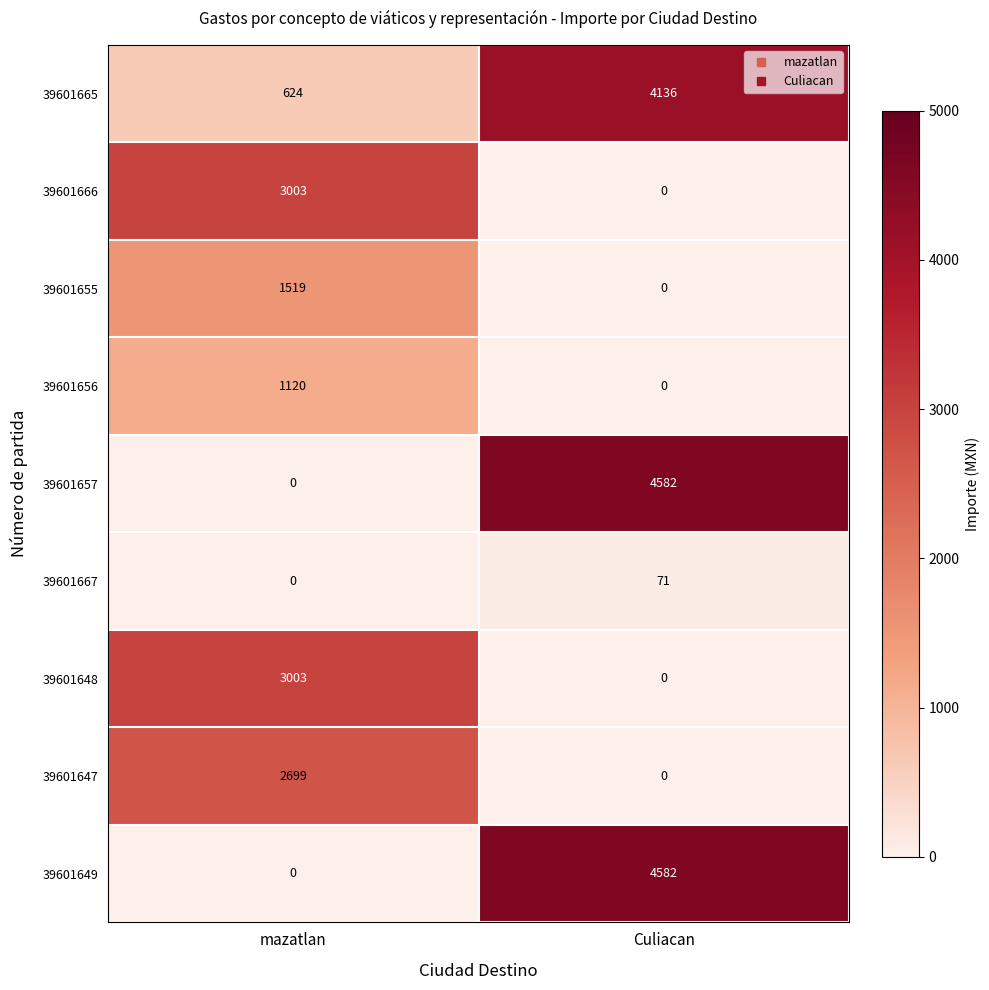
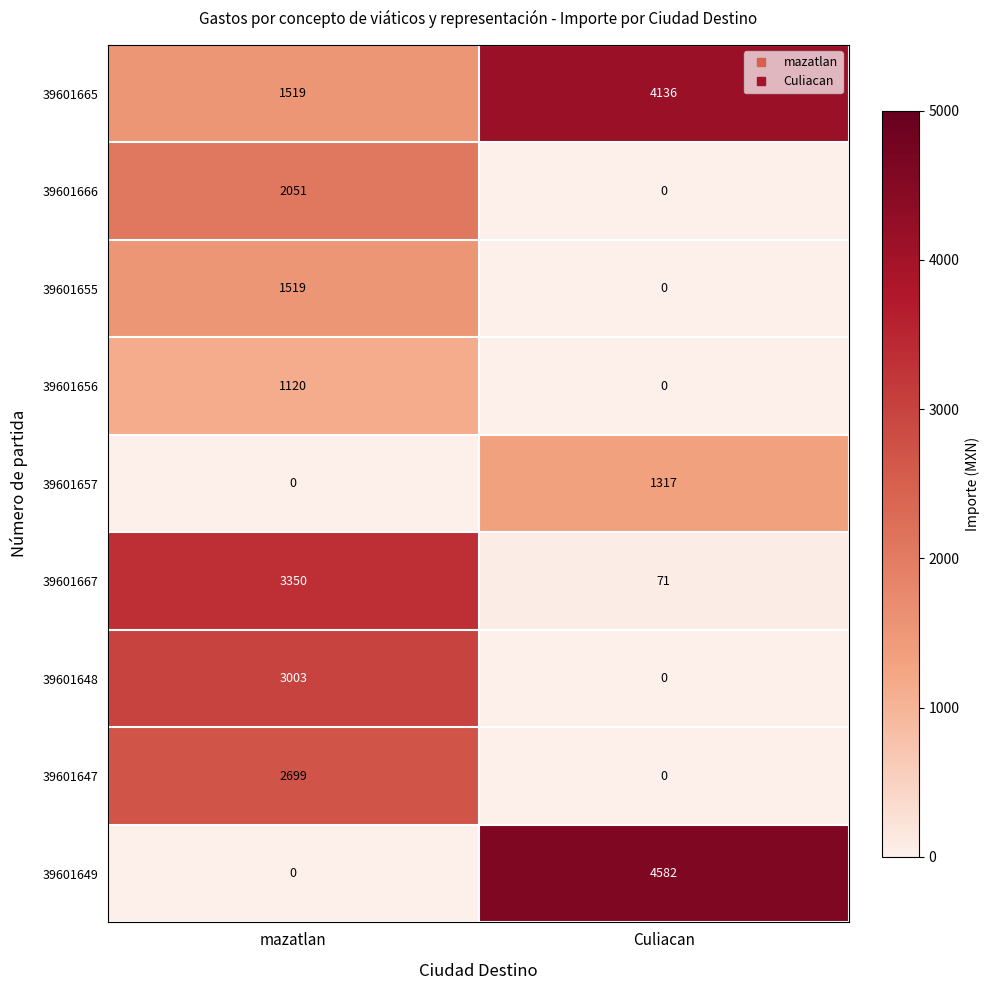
  {
    "39601665": {
-     "mazatlan": 624,
+     "mazatlan": 1519,
      "Culiacan": 4136
    },
    "39601666": {
-     "mazatlan": 3003,
+     "mazatlan": 2051,
      "Culiacan": 0
    },
    "39601655": {
      "mazatlan": 1519,
      "Culiacan": 0
    },
    "39601656": {
      "mazatlan": 1120,
      "Culiacan": 0
    },
    "39601657": {
      "mazatlan": 0,
-     "Culiacan": 4582
+     "Culiacan": 1317
    },
    "39601667": {
-     "mazatlan": 0,
+     "mazatlan": 3350,
      "Culiacan": 71
    },
    "39601648": {
      "mazatlan": 3003,
      "Culiacan": 0
    },
    "39601647": {
      "mazatlan": 2699,
      "Culiacan": 0
    },
    "39601649": {
      "mazatlan": 0,
      "Culiacan": 4582
    }
  }
